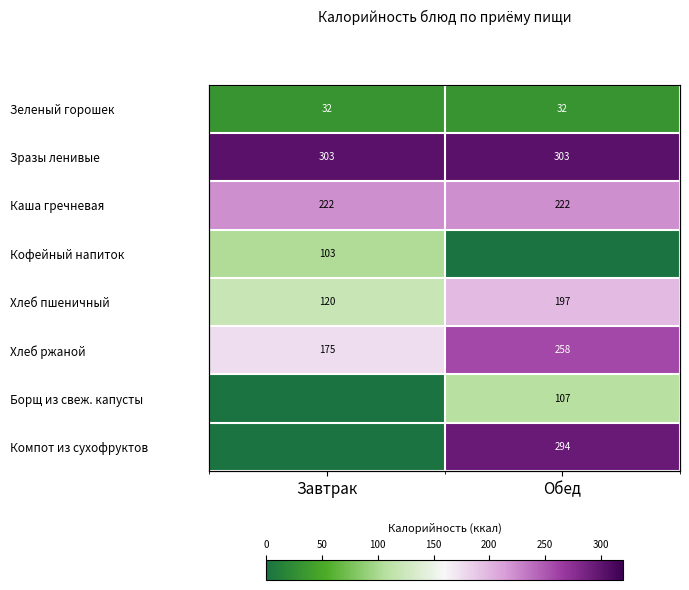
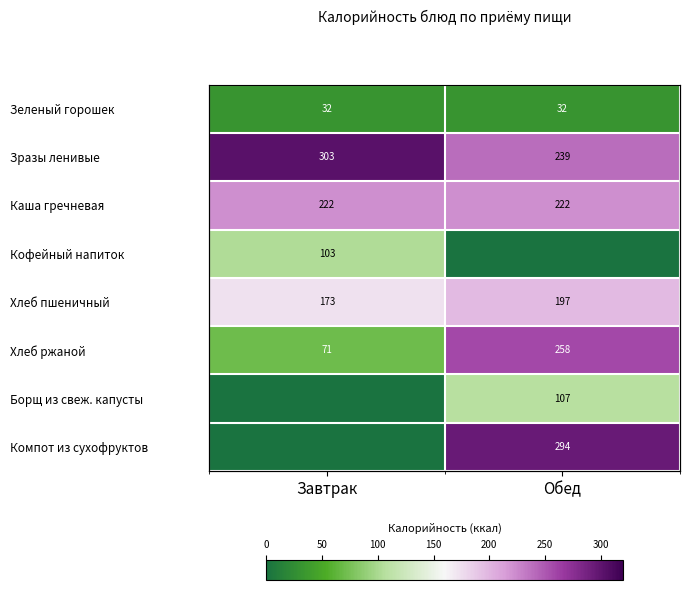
  {
    "Зеленый горошек": {
      "Завтрак": 32,
      "Обед": 32
    },
    "Зразы ленивые": {
      "Завтрак": 303,
-     "Обед": 303
+     "Обед": 239
    },
    "Каша гречневая": {
      "Завтрак": 222,
      "Обед": 222
    },
    "Кофейный напиток": {
      "Завтрак": 103
    },
    "Хлеб пшеничный": {
-     "Завтрак": 120,
+     "Завтрак": 173,
      "Обед": 197
    },
    "Хлеб ржаной": {
-     "Завтрак": 175,
+     "Завтрак": 71,
      "Обед": 258
    },
    "Борщ из свеж. капусты": {
      "Обед": 107
    },
    "Компот из сухофруктов": {
      "Обед": 294
    }
  }
